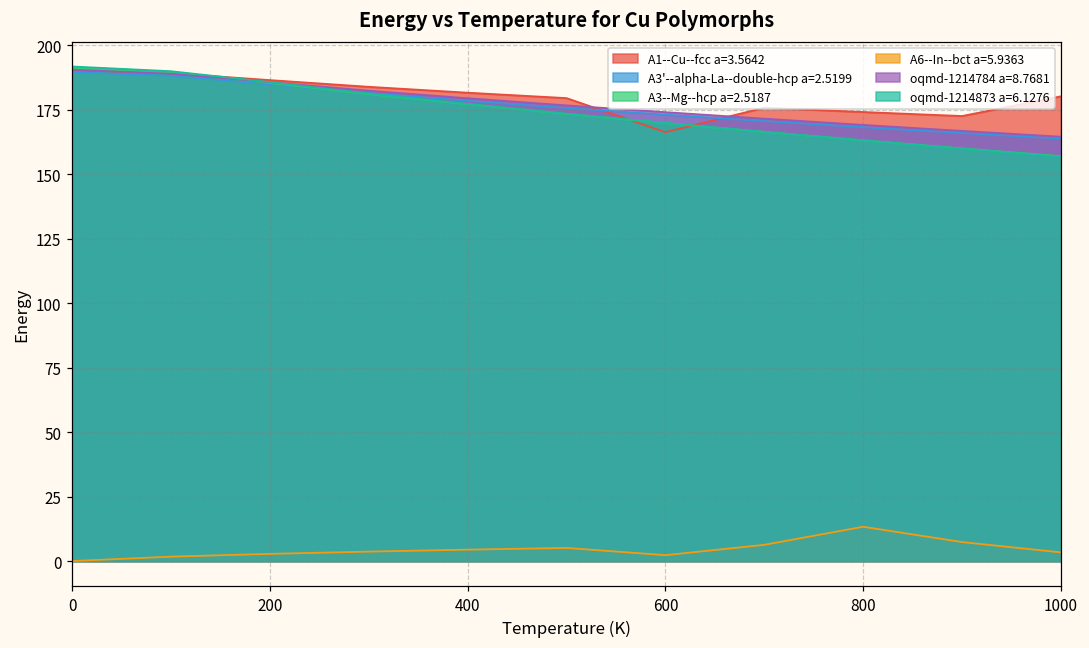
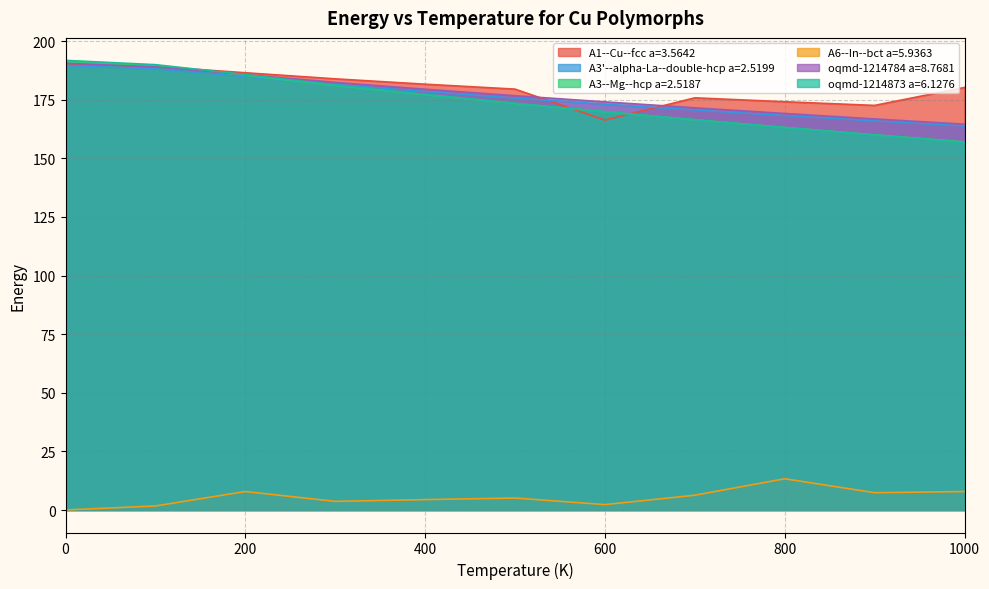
  {
    "A1--Cu--fcc a=3.5642": {
      "400": 182,
      "600": 166,
      "800": 174,
      "1000": 180
    },
    "A6--In--bct a=5.9363": {
      "0": 0,
-     "200": 3,
+     "200": 8,
      "400": 4,
      "600": 2,
      "800": 13,
-     "1000": 3
+     "1000": 8
    }
  }
